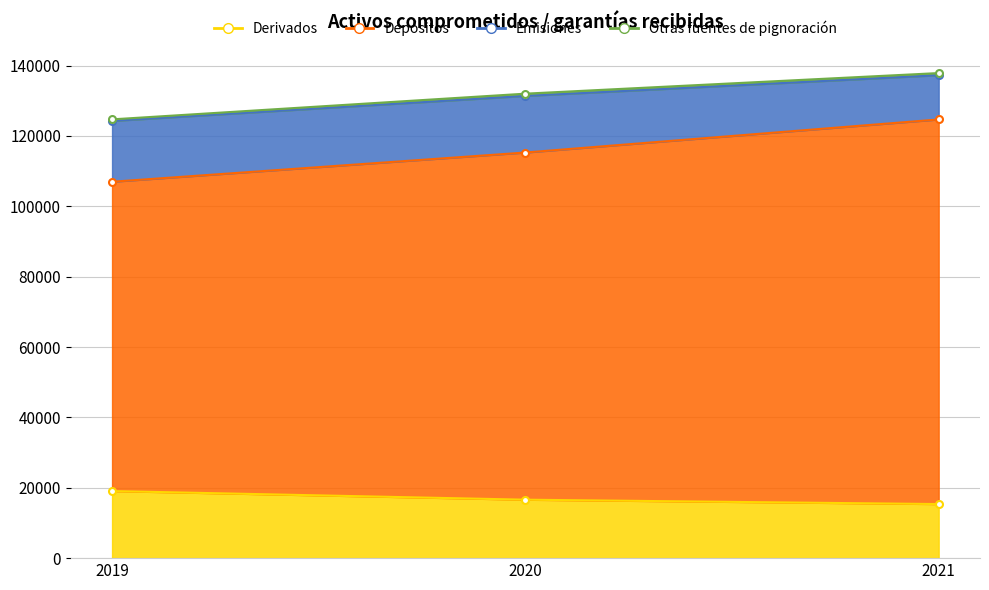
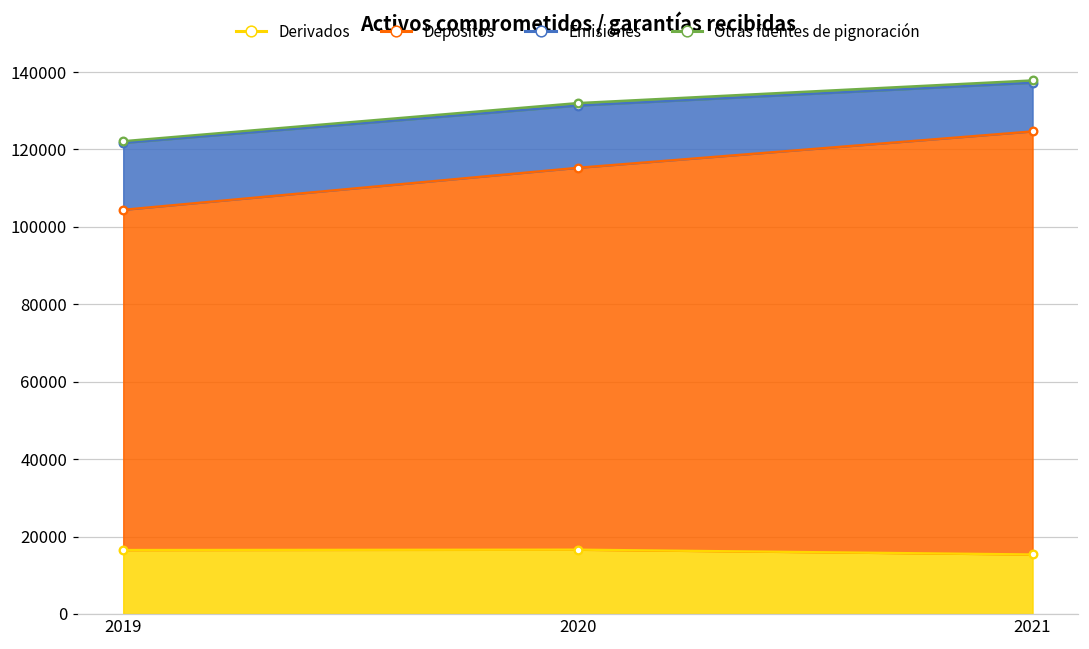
  {
    "Derivados": {
-     "2019": 19000,
+     "2019": 17000,
      "2020": 17000,
      "2021": 15000
    },
    "Depósitos": {
      "2019": 88000,
      "2020": 99000,
      "2021": 109000
    }
  }
